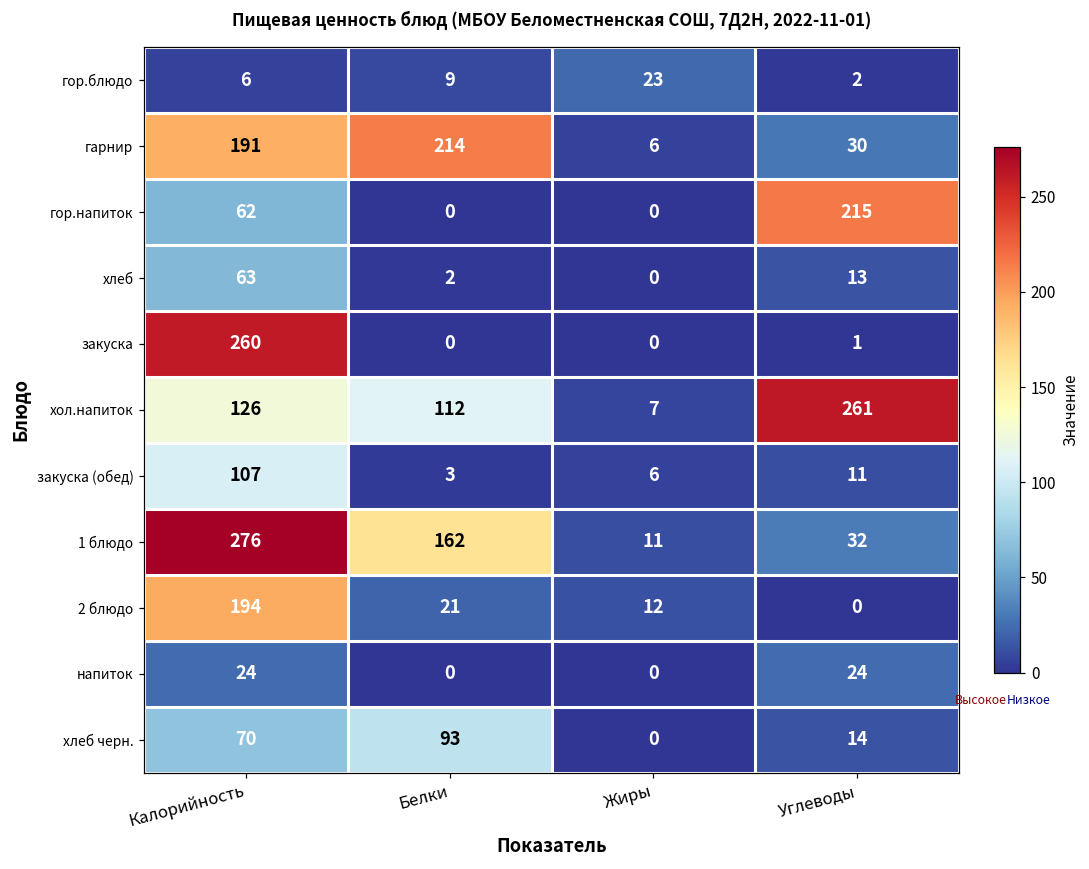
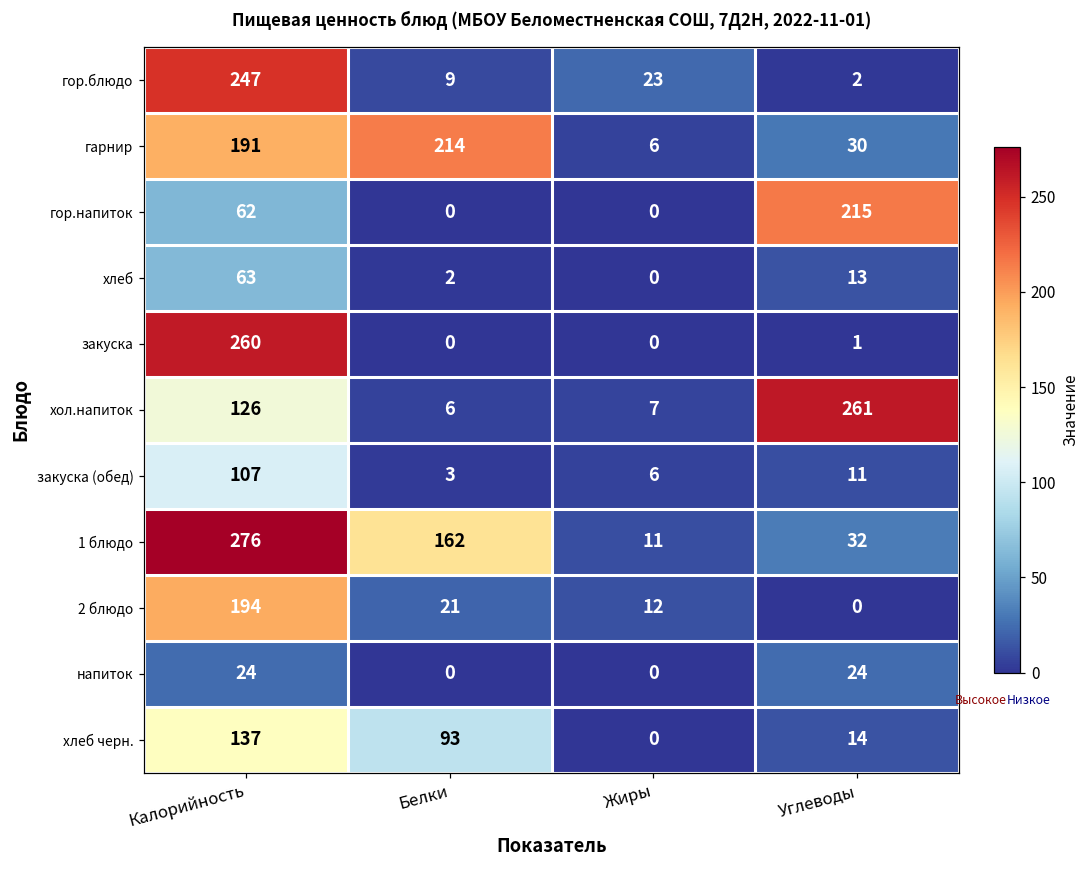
  {
    "гор.блюдо": {
-     "Калорийность": 6,
+     "Калорийность": 247,
      "Белки": 9,
      "Жиры": 23,
      "Углеводы": 2
    },
    "гарнир": {
      "Калорийность": 191,
      "Белки": 214,
      "Жиры": 6,
      "Углеводы": 30
    },
    "гор.напиток": {
      "Калорийность": 62,
      "Белки": 0,
      "Жиры": 0,
      "Углеводы": 215
    },
    "хлеб": {
      "Калорийность": 63,
      "Белки": 2,
      "Жиры": 0,
      "Углеводы": 13
    },
    "закуска": {
      "Калорийность": 260,
      "Белки": 0,
      "Жиры": 0,
      "Углеводы": 1
    },
    "хол.напиток": {
      "Калорийность": 126,
-     "Белки": 112,
+     "Белки": 6,
      "Жиры": 7,
      "Углеводы": 261
    },
    "закуска (обед)": {
      "Калорийность": 107,
      "Белки": 3,
      "Жиры": 6,
      "Углеводы": 11
    },
    "1 блюдо": {
      "Калорийность": 276,
      "Белки": 162,
      "Жиры": 11,
      "Углеводы": 32
    },
    "2 блюдо": {
      "Калорийность": 194,
      "Белки": 21,
      "Жиры": 12,
      "Углеводы": 0
    },
    "напиток": {
      "Калорийность": 24,
      "Белки": 0,
      "Жиры": 0,
      "Углеводы": 24
    },
    "хлеб черн.": {
-     "Калорийность": 70,
+     "Калорийность": 137,
      "Белки": 93,
      "Жиры": 0,
      "Углеводы": 14
    }
  }
